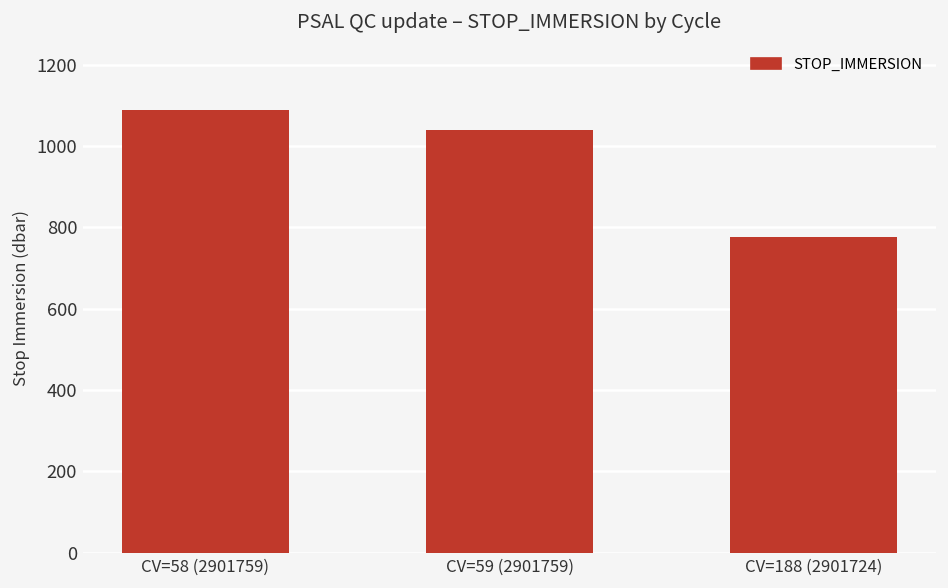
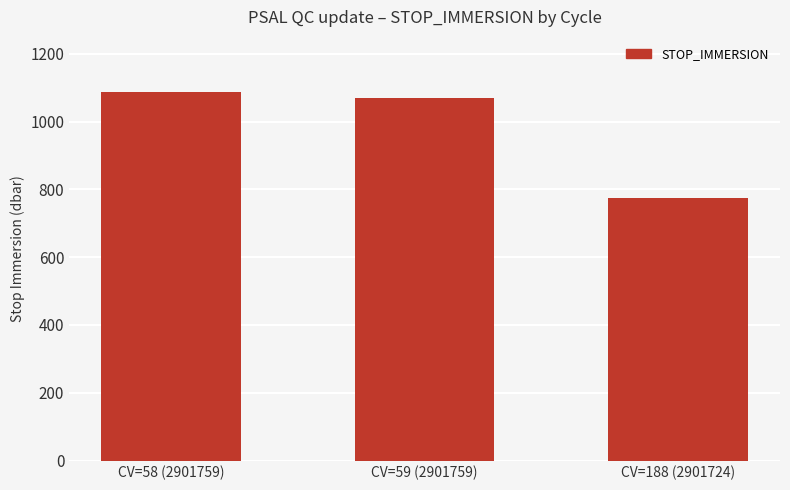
  {
    "CV=58 (2901759)": 1090,
-   "CV=59 (2901759)": 1040,
+   "CV=59 (2901759)": 1070,
    "CV=188 (2901724)": 780
  }
